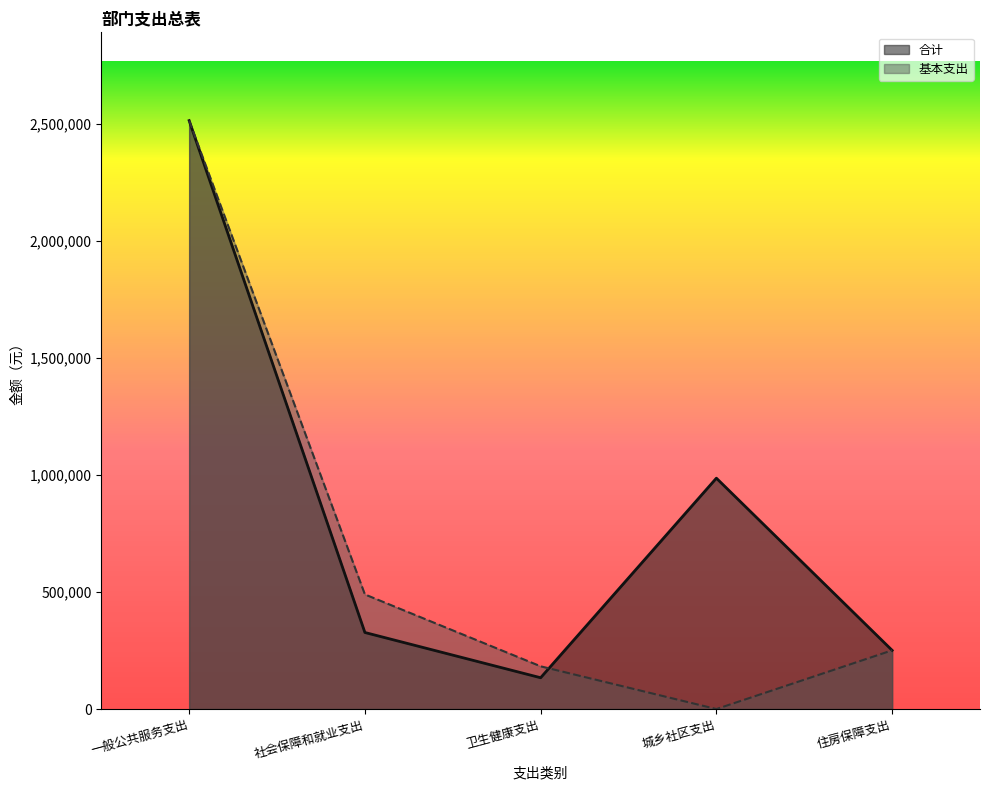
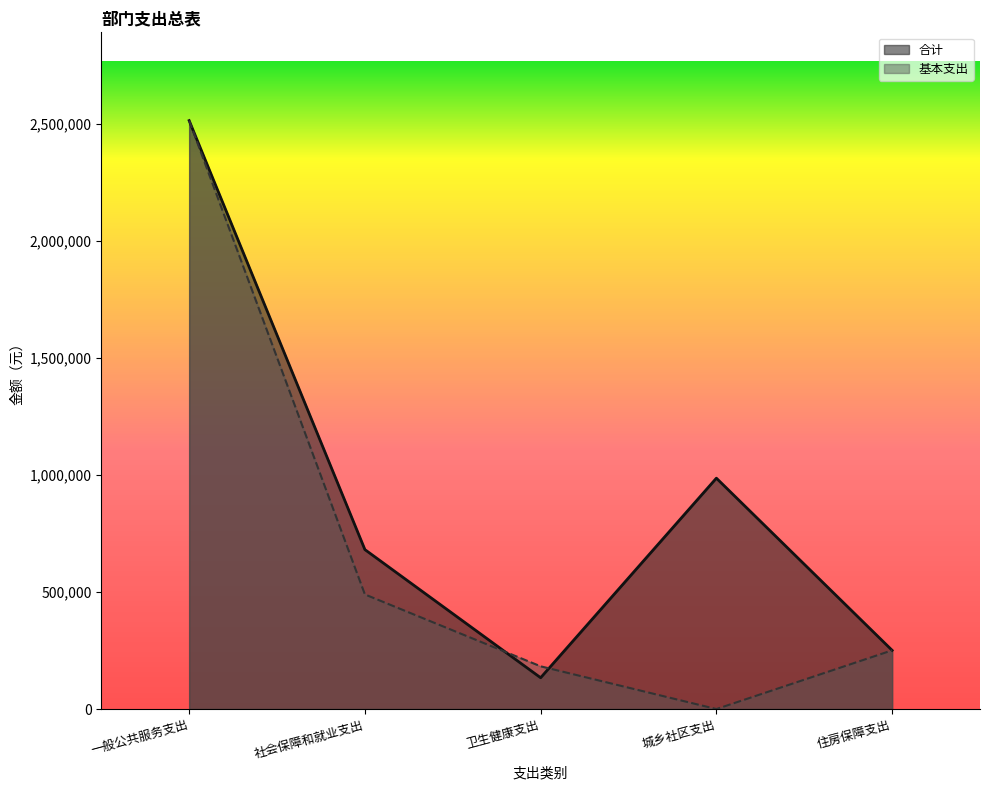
  {
    "合计": {
-     "社会保障和就业支出": "330,000",
+     "社会保障和就业支出": "680,000",
      "卫生健康支出": "130,000",
      "城乡社区支出": "990,000"
    },
    "基本支出": {
      "社会保障和就业支出": "490,000",
      "卫生健康支出": "180,000",
      "城乡社区支出": "0"
    }
  }
